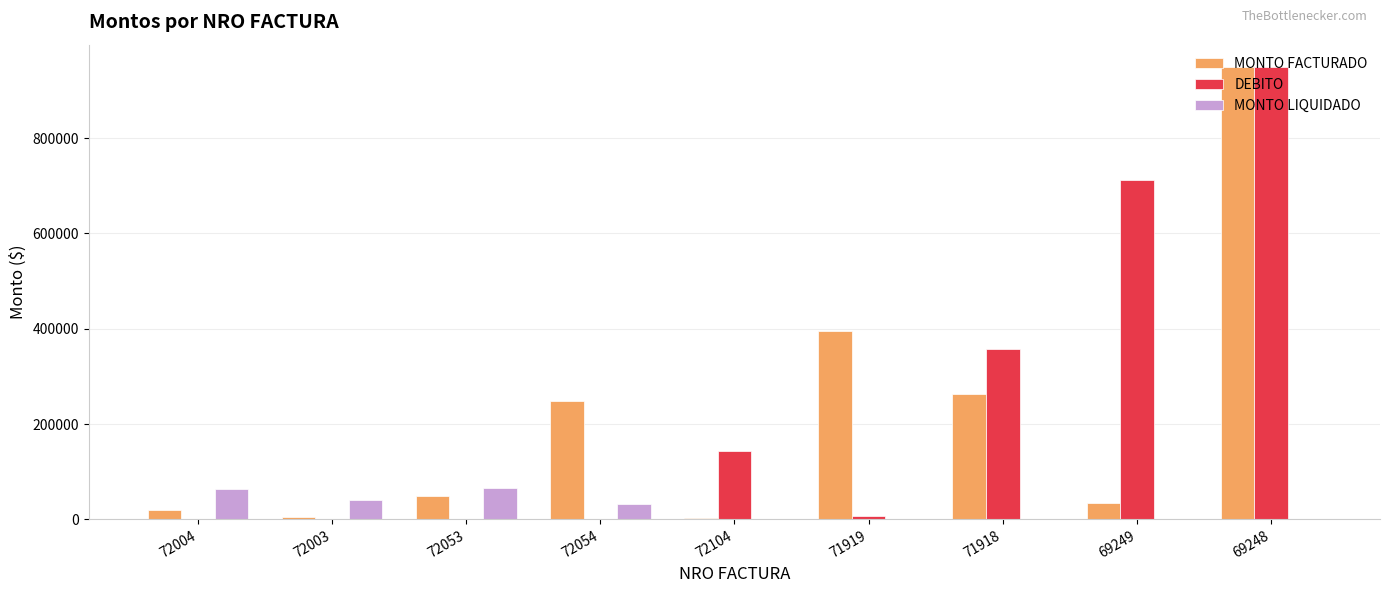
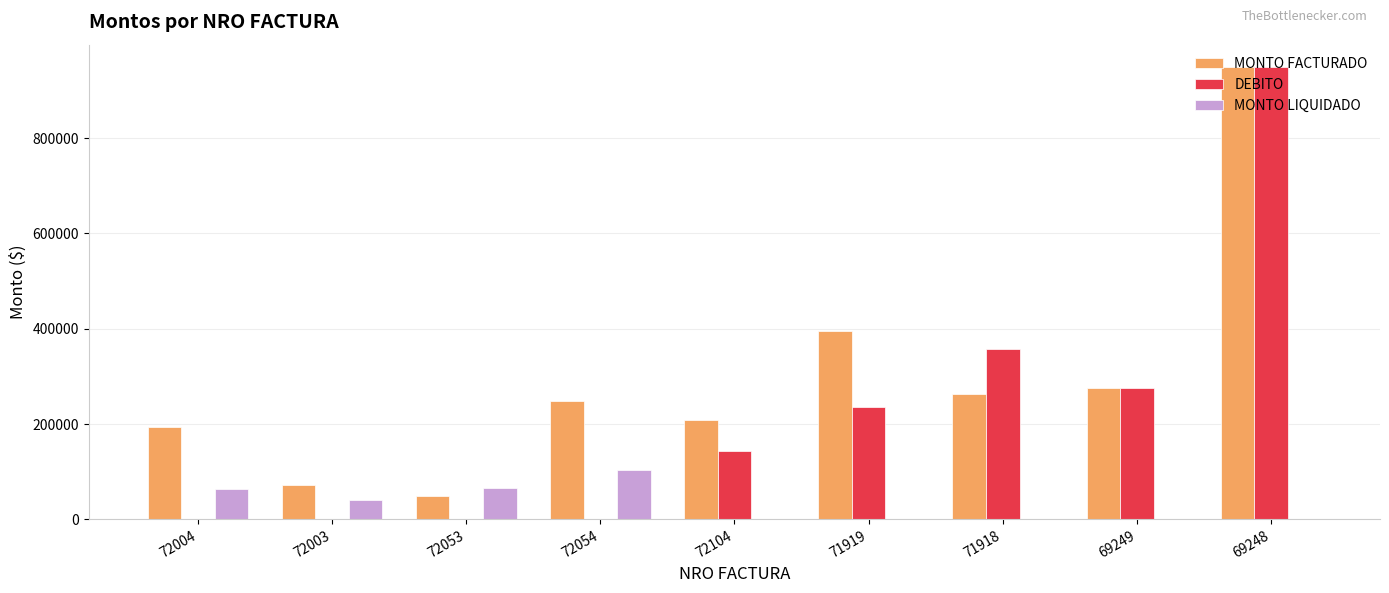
  {
    "MONTO FACTURADO": {
-     "72004": 20000,
-     "72003": 10000,
+     "72004": 190000,
+     "72003": 70000,
      "72053": 50000,
      "72054": 250000,
-     "72104": 0,
+     "72104": 210000,
      "71919": 390000,
      "71918": 260000,
-     "69249": 30000,
+     "69249": 280000,
      "69248": 950000
    },
    "DEBITO": {
      "72004": 0,
      "72003": 0,
      "72053": 0,
      "72054": 0,
      "72104": 140000,
-     "71919": 10000,
+     "71919": 230000,
      "71918": 360000,
-     "69249": 710000,
+     "69249": 280000,
      "69248": 950000
    },
    "MONTO LIQUIDADO": {
      "72004": 60000,
      "72003": 40000,
      "72053": 70000,
-     "72054": 30000,
+     "72054": 100000,
      "72104": 0,
      "71919": 0,
      "71918": 0,
      "69249": 0,
      "69248": 0
    }
  }
